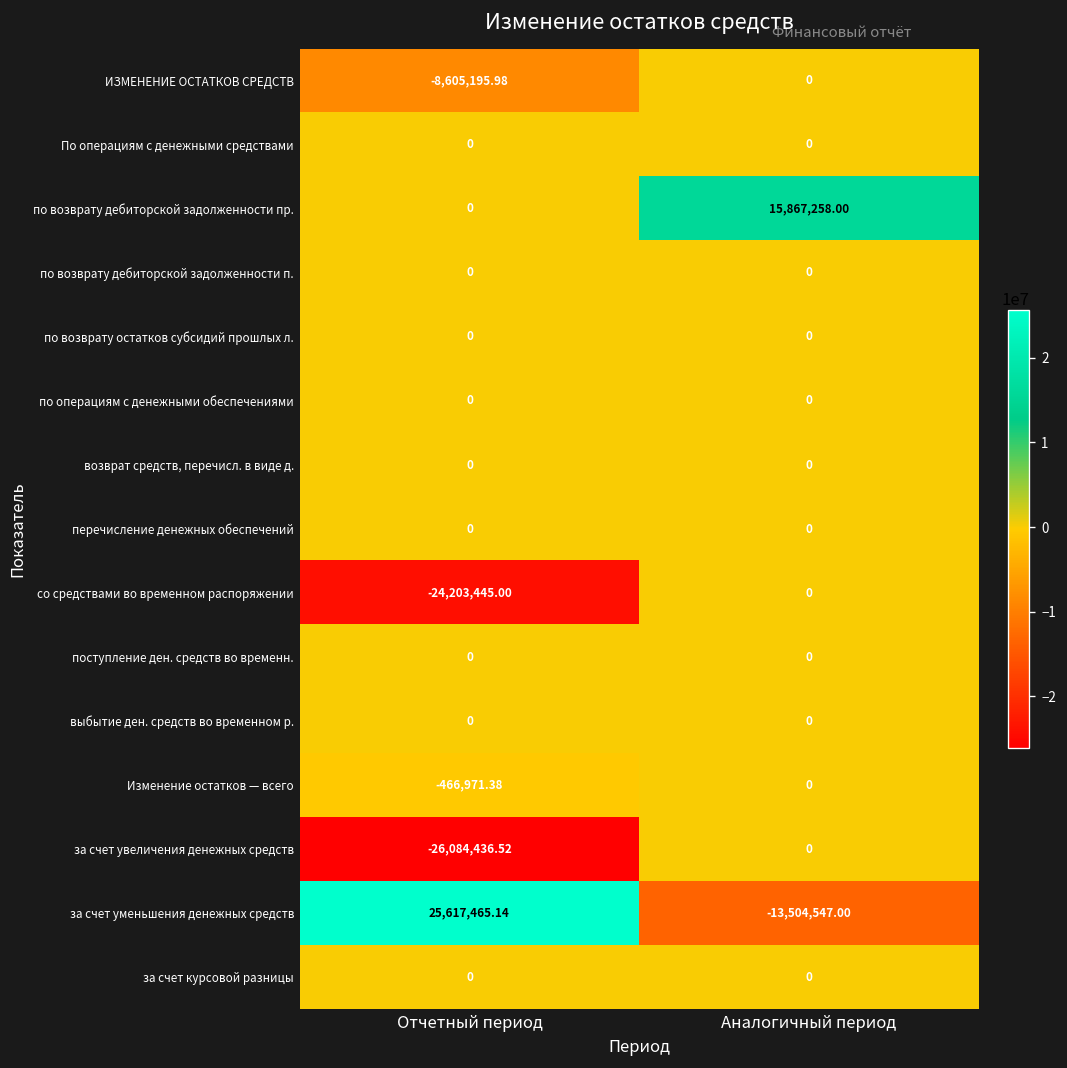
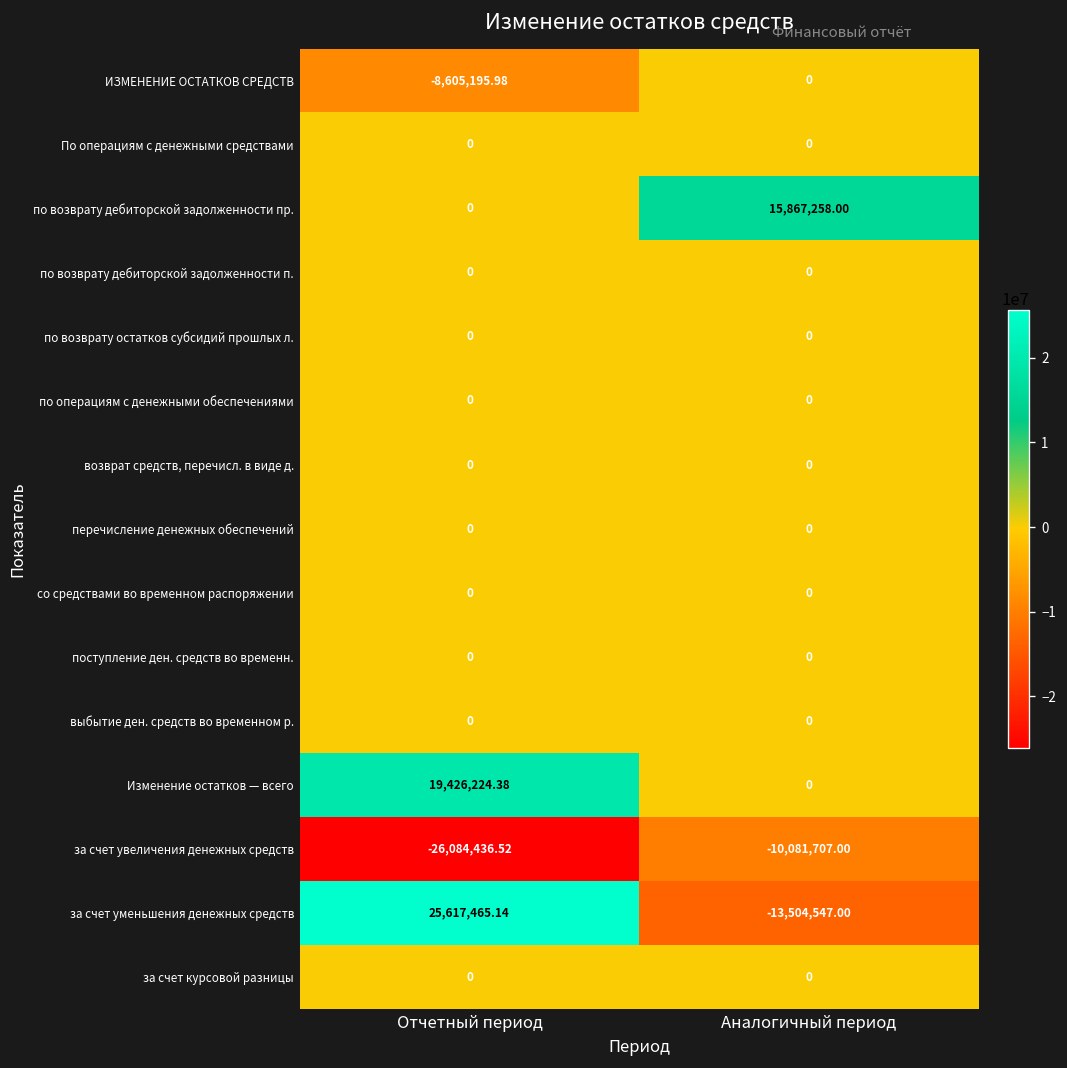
  {
    "ИЗМЕНЕНИЕ ОСТАТКОВ СРЕДСТВ": {
      "Отчетный период": "-8,605,195.98",
      "Аналогичный период": "0"
    },
    "По операциям с денежными средствами": {
      "Отчетный период": "0",
      "Аналогичный период": "0"
    },
    "по возврату дебиторской задолженности пр.": {
      "Отчетный период": "0",
      "Аналогичный период": "15,867,258.00"
    },
    "по возврату дебиторской задолженности п.": {
      "Отчетный период": "0",
      "Аналогичный период": "0"
    },
    "по возврату остатков субсидий прошлых л.": {
      "Отчетный период": "0",
      "Аналогичный период": "0"
    },
    "по операциям с денежными обеспечениями": {
      "Отчетный период": "0",
      "Аналогичный период": "0"
    },
    "возврат средств, перечисл. в виде д.": {
      "Отчетный период": "0",
      "Аналогичный период": "0"
    },
    "перечисление денежных обеспечений": {
      "Отчетный период": "0",
      "Аналогичный период": "0"
    },
    "со средствами во временном распоряжении": {
-     "Отчетный период": "-24,203,445.00",
+     "Отчетный период": "0",
      "Аналогичный период": "0"
    },
    "поступление ден. средств во временн.": {
      "Отчетный период": "0",
      "Аналогичный период": "0"
    },
    "выбытие ден. средств во временном р.": {
      "Отчетный период": "0",
      "Аналогичный период": "0"
    },
    "Изменение остатков — всего": {
-     "Отчетный период": "-466,971.38",
+     "Отчетный период": "19,426,224.38",
      "Аналогичный период": "0"
    },
    "за счет увеличения денежных средств": {
      "Отчетный период": "-26,084,436.52",
-     "Аналогичный период": "0"
+     "Аналогичный период": "-10,081,707.00"
    },
    "за счет уменьшения денежных средств": {
      "Отчетный период": "25,617,465.14",
      "Аналогичный период": "-13,504,547.00"
    },
    "за счет курсовой разницы": {
      "Отчетный период": "0",
      "Аналогичный период": "0"
    }
  }
